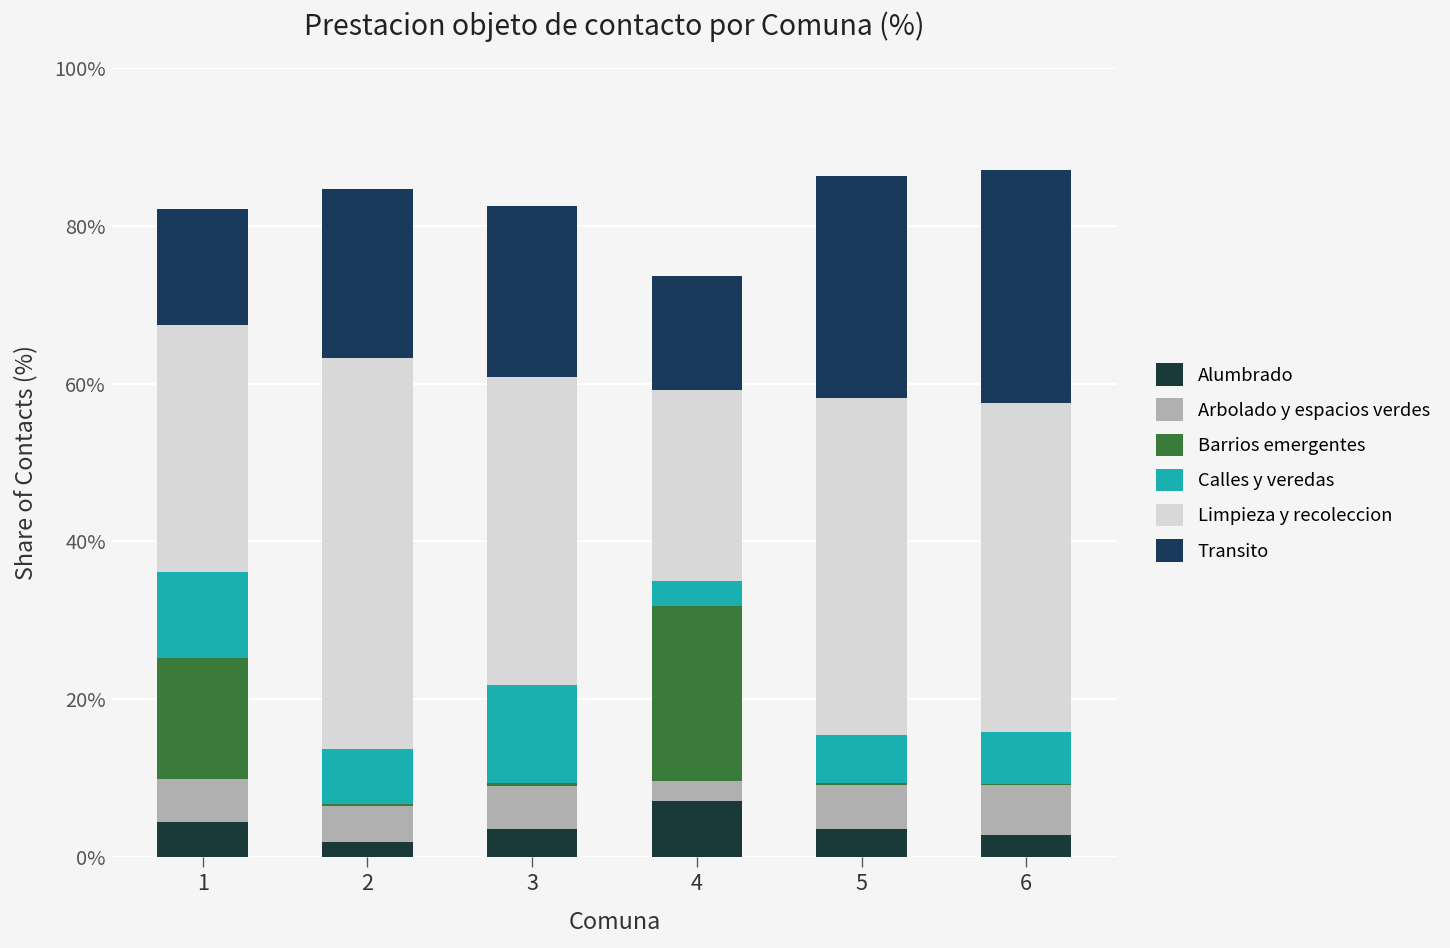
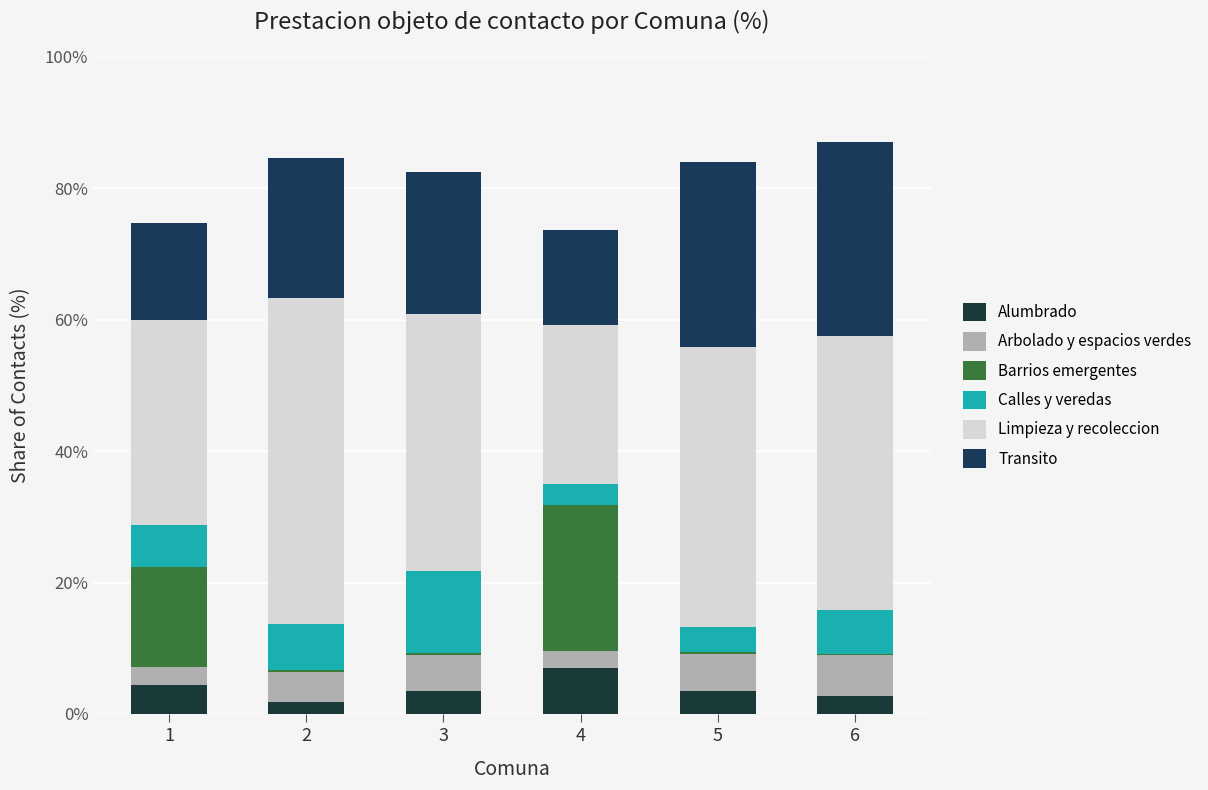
  {
    "Arbolado y espacios verdes": {
-     "1": "5%",
+     "1": "3%",
      "2": "5%",
      "3": "5%",
      "4": "3%",
      "5": "6%",
      "6": "6%"
    },
    "Barrios emergentes": {
      "1": "15%",
      "4": "22%"
    },
    "Calles y veredas": {
-     "1": "11%",
+     "1": "6%",
      "2": "7%",
      "3": "13%",
      "4": "3%",
-     "5": "6%",
+     "5": "4%",
      "6": "7%"
    },
    "Limpieza y recoleccion": {
      "1": "31%",
      "2": "50%",
      "3": "39%",
      "4": "24%",
      "5": "43%",
      "6": "42%"
    }
  }
